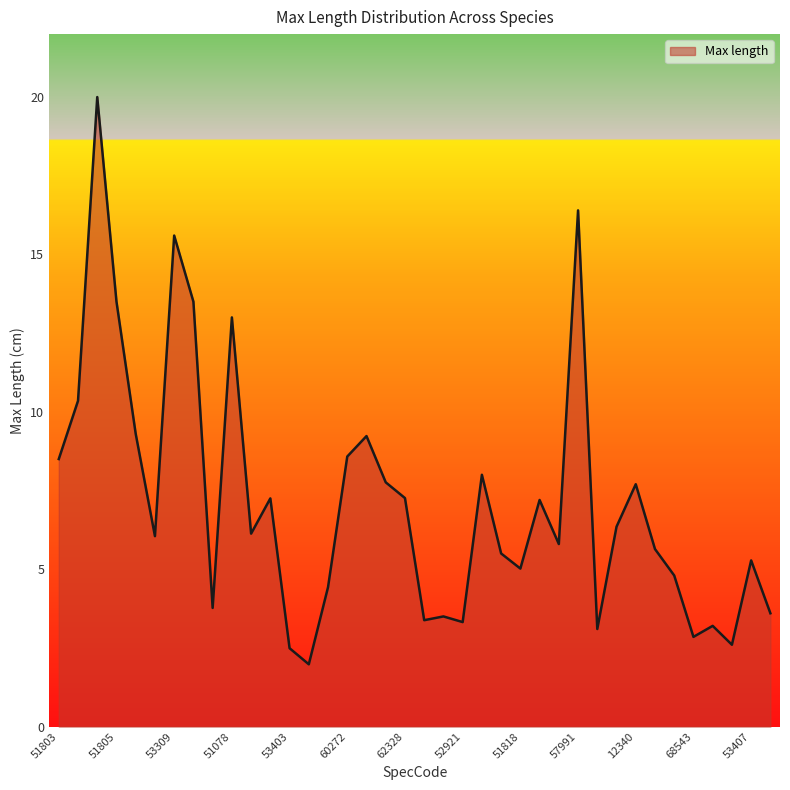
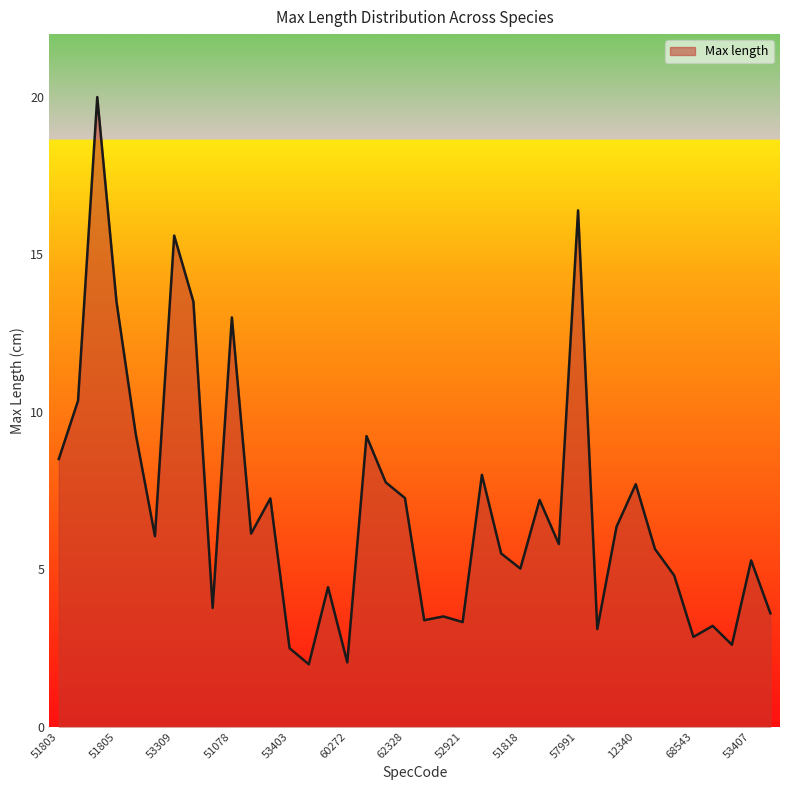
  {
    "51803": 8.5,
    "51805": 13.5,
    "53309": 15.6,
    "51078": 13.0,
    "53403": 2.5,
-   "60272": 8.6,
+   "60272": 2.0,
    "62328": 7.3,
    "52921": 3.3,
    "51818": 5.0,
    "57991": 16.4,
    "12340": 7.7,
    "68543": 2.9,
    "53407": 5.3
  }
